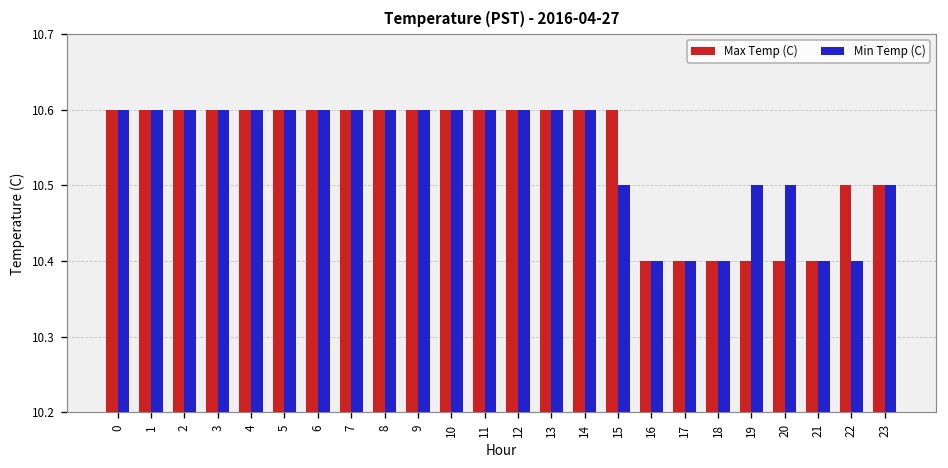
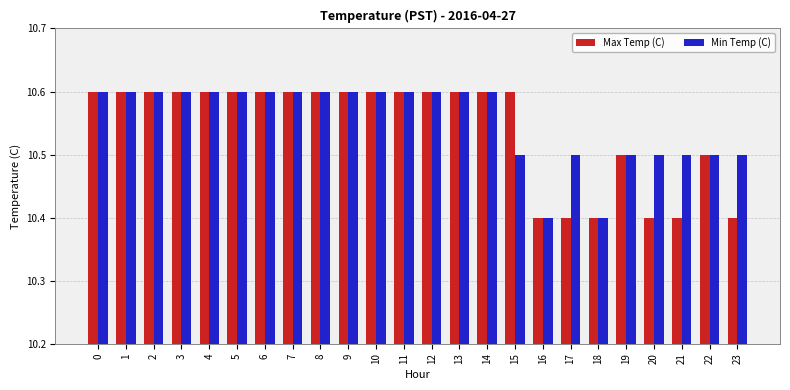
  {
    "Max Temp (C)": {
      "0": 10.6,
      "1": 10.6,
      "2": 10.6,
      "3": 10.6,
      "4": 10.6,
      "5": 10.6,
      "6": 10.6,
      "7": 10.6,
      "8": 10.6,
      "9": 10.6,
      "10": 10.6,
      "11": 10.6,
      "12": 10.6,
      "13": 10.6,
      "14": 10.6,
      "15": 10.6,
      "16": 10.4,
      "17": 10.4,
      "18": 10.4,
-     "19": 10.4,
+     "19": 10.5,
      "20": 10.4,
      "21": 10.4,
      "22": 10.5,
-     "23": 10.5
+     "23": 10.4
    },
    "Min Temp (C)": {
      "0": 10.6,
      "1": 10.6,
      "2": 10.6,
      "3": 10.6,
      "4": 10.6,
      "5": 10.6,
      "6": 10.6,
      "7": 10.6,
      "8": 10.6,
      "9": 10.6,
      "10": 10.6,
      "11": 10.6,
      "12": 10.6,
      "13": 10.6,
      "14": 10.6,
      "15": 10.5,
      "16": 10.4,
-     "17": 10.4,
+     "17": 10.5,
      "18": 10.4,
      "19": 10.5,
      "20": 10.5,
-     "21": 10.4,
-     "22": 10.4,
+     "21": 10.5,
+     "22": 10.5,
      "23": 10.5
    }
  }
